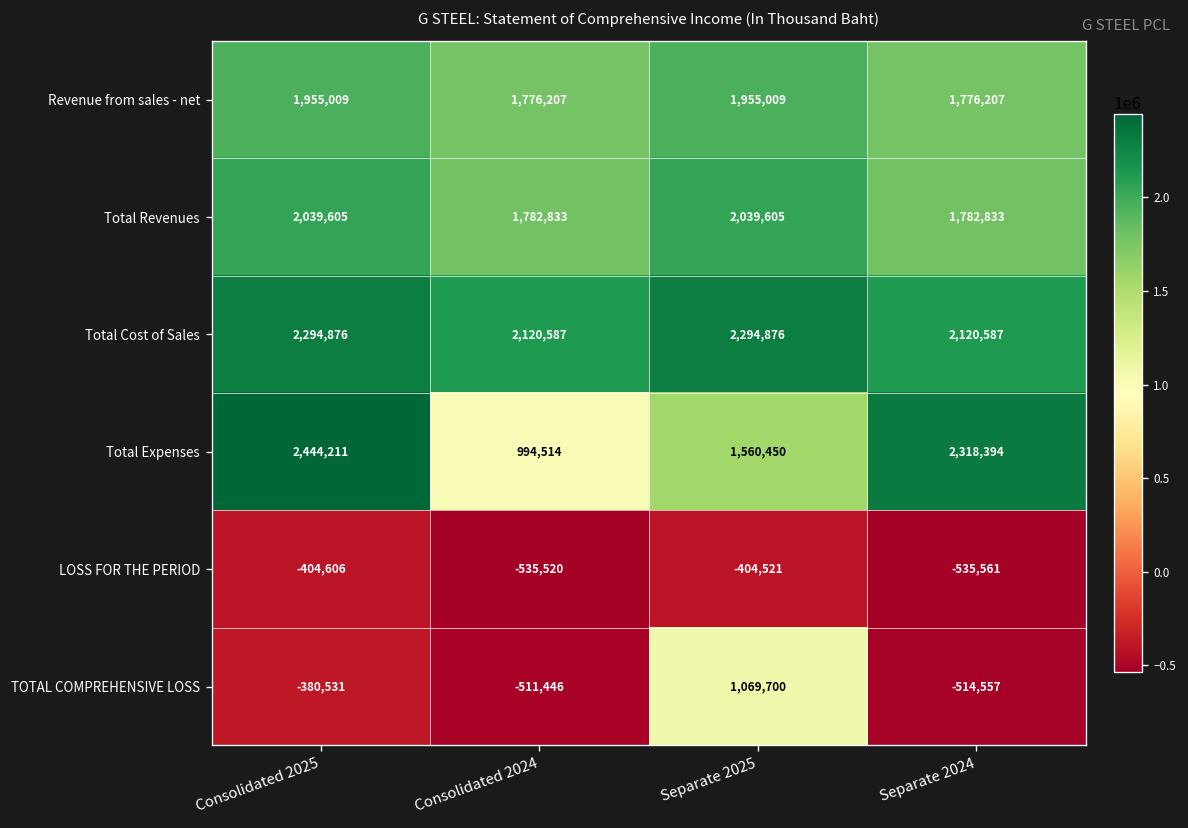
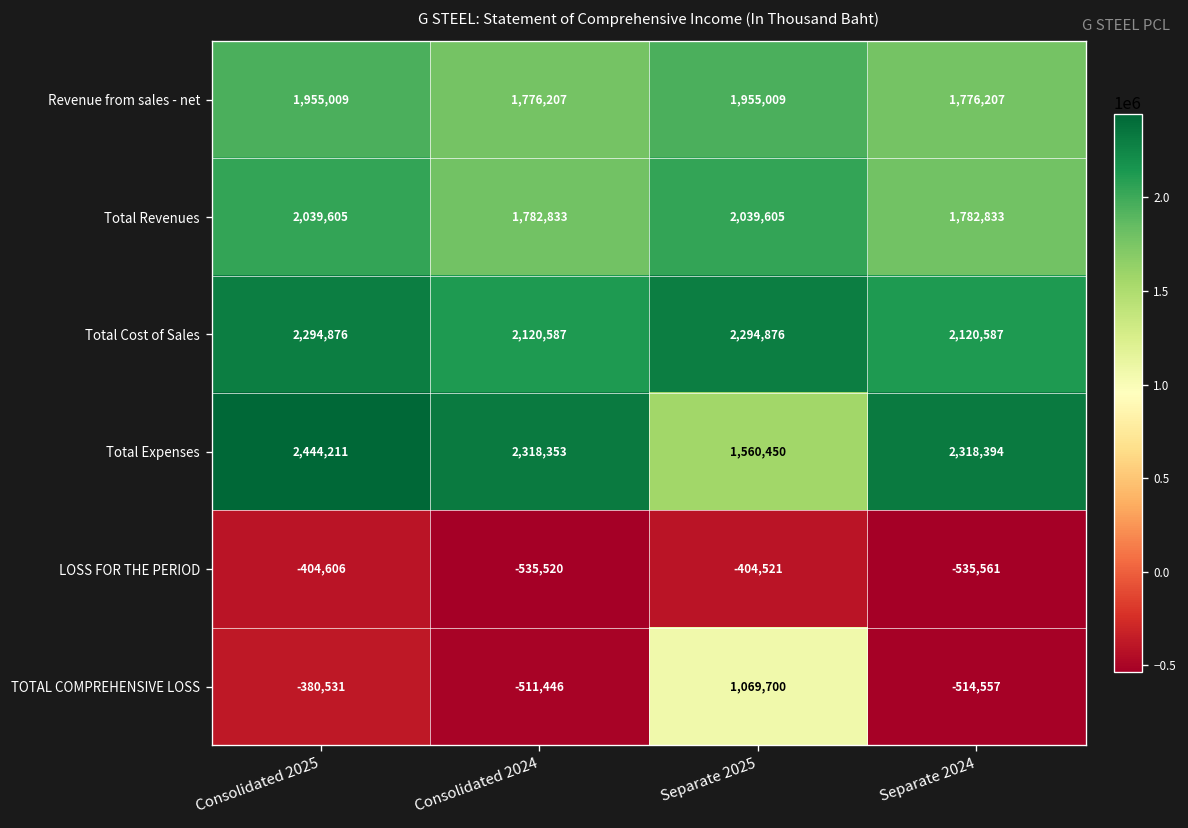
  {
    "Revenue from sales - net": {
      "Consolidated 2025": "1,955,009",
      "Consolidated 2024": "1,776,207",
      "Separate 2025": "1,955,009",
      "Separate 2024": "1,776,207"
    },
    "Total Revenues": {
      "Consolidated 2025": "2,039,605",
      "Consolidated 2024": "1,782,833",
      "Separate 2025": "2,039,605",
      "Separate 2024": "1,782,833"
    },
    "Total Cost of Sales": {
      "Consolidated 2025": "2,294,876",
      "Consolidated 2024": "2,120,587",
      "Separate 2025": "2,294,876",
      "Separate 2024": "2,120,587"
    },
    "Total Expenses": {
      "Consolidated 2025": "2,444,211",
-     "Consolidated 2024": "994,514",
+     "Consolidated 2024": "2,318,353",
      "Separate 2025": "1,560,450",
      "Separate 2024": "2,318,394"
    },
    "LOSS FOR THE PERIOD": {
      "Consolidated 2025": "-404,606",
      "Consolidated 2024": "-535,520",
      "Separate 2025": "-404,521",
      "Separate 2024": "-535,561"
    },
    "TOTAL COMPREHENSIVE LOSS": {
      "Consolidated 2025": "-380,531",
      "Consolidated 2024": "-511,446",
      "Separate 2025": "1,069,700",
      "Separate 2024": "-514,557"
    }
  }
